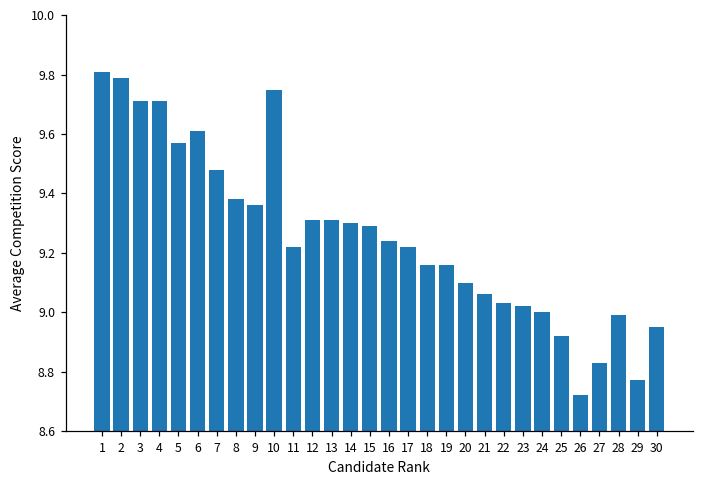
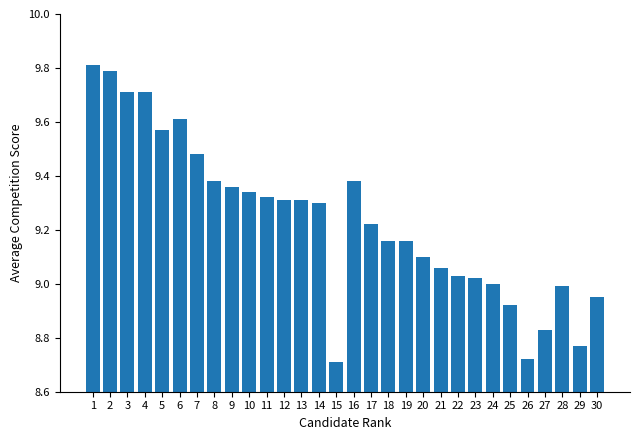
  {
    "1": 9.81,
    "2": 9.79,
    "3": 9.71,
    "4": 9.71,
    "5": 9.57,
    "6": 9.61,
    "7": 9.48,
    "8": 9.38,
    "9": 9.36,
-   "10": 9.75,
-   "11": 9.22,
+   "10": 9.34,
+   "11": 9.32,
    "12": 9.31,
    "13": 9.31,
    "14": 9.30,
-   "15": 9.29,
-   "16": 9.24,
+   "15": 8.71,
+   "16": 9.38,
    "17": 9.22,
    "18": 9.16,
    "19": 9.16,
    "20": 9.10,
    "21": 9.06,
    "22": 9.03,
    "23": 9.02,
    "24": 9.00,
    "25": 8.92,
    "26": 8.72,
    "27": 8.83,
    "28": 8.99,
    "29": 8.77,
    "30": 8.95
  }
